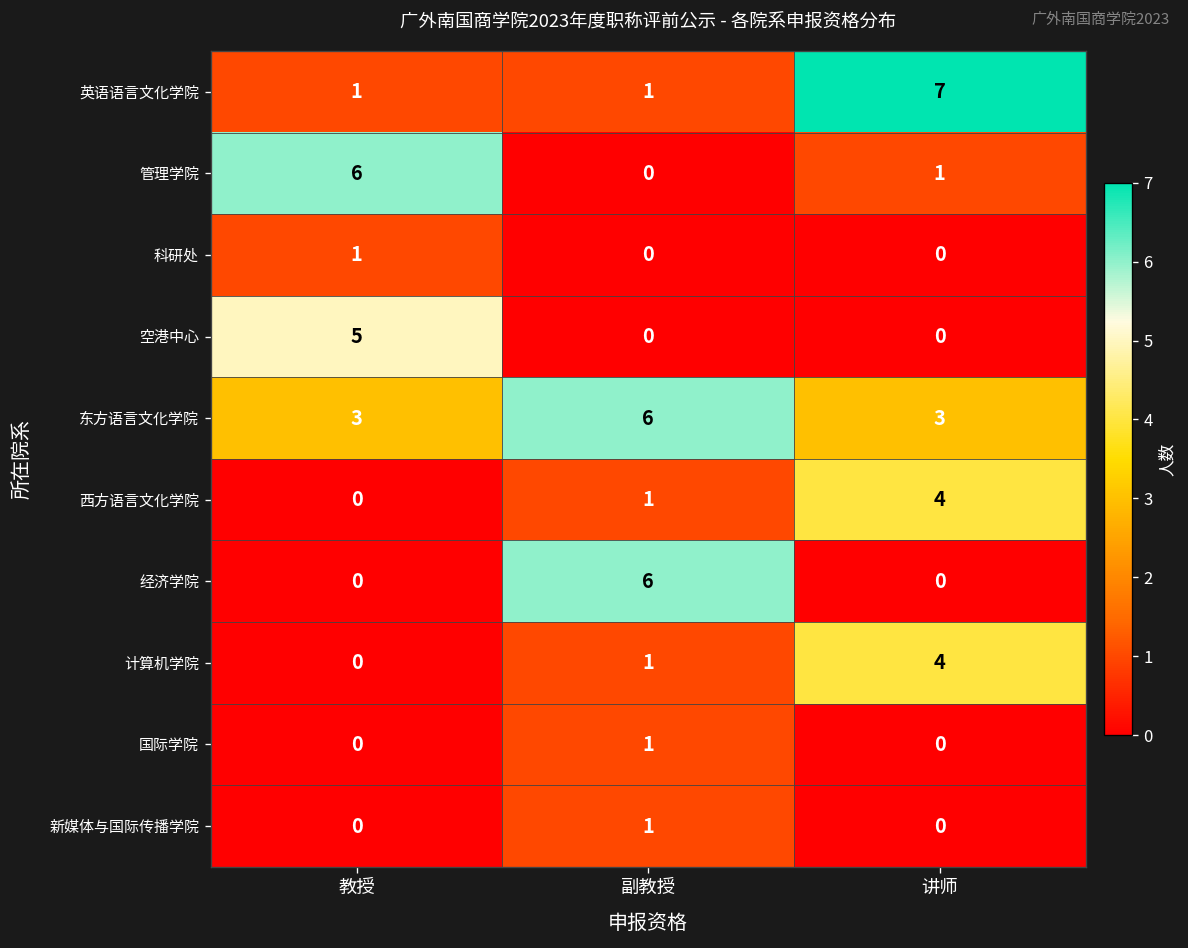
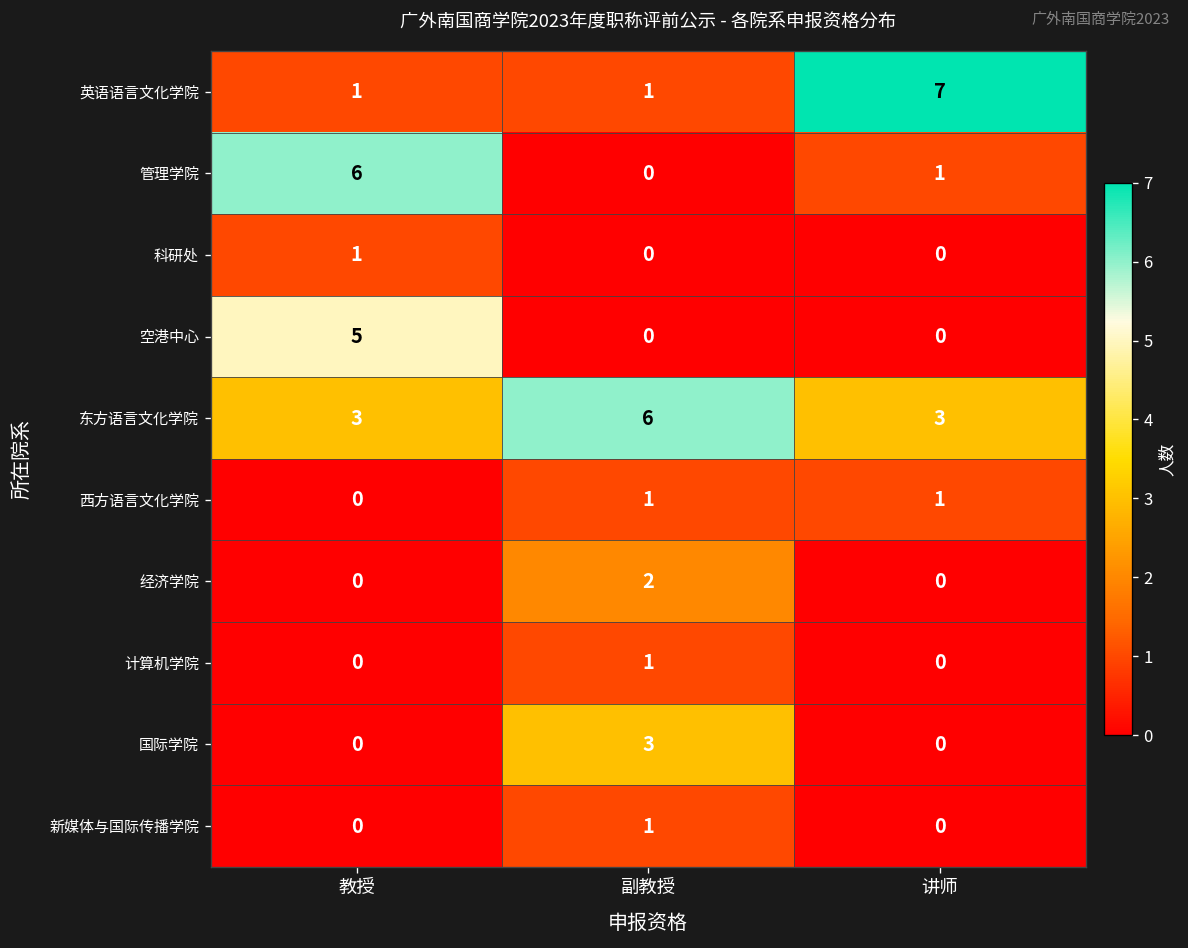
  {
    "英语语言文化学院": {
      "教授": 1,
      "副教授": 1,
      "讲师": 7
    },
    "管理学院": {
      "教授": 6,
      "副教授": 0,
      "讲师": 1
    },
    "科研处": {
      "教授": 1,
      "副教授": 0,
      "讲师": 0
    },
    "空港中心": {
      "教授": 5,
      "副教授": 0,
      "讲师": 0
    },
    "东方语言文化学院": {
      "教授": 3,
      "副教授": 6,
      "讲师": 3
    },
    "西方语言文化学院": {
      "教授": 0,
      "副教授": 1,
-     "讲师": 4
+     "讲师": 1
    },
    "经济学院": {
      "教授": 0,
-     "副教授": 6,
+     "副教授": 2,
      "讲师": 0
    },
    "计算机学院": {
      "教授": 0,
      "副教授": 1,
-     "讲师": 4
+     "讲师": 0
    },
    "国际学院": {
      "教授": 0,
-     "副教授": 1,
+     "副教授": 3,
      "讲师": 0
    },
    "新媒体与国际传播学院": {
      "教授": 0,
      "副教授": 1,
      "讲师": 0
    }
  }
